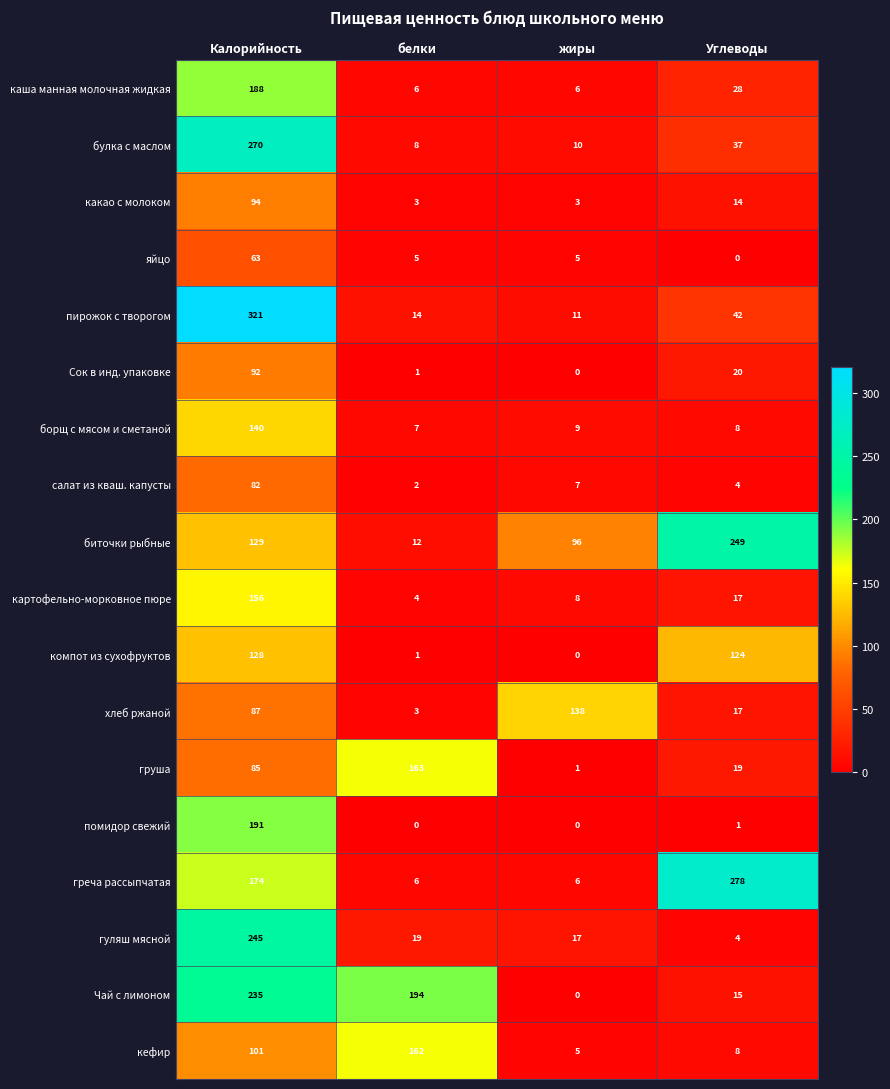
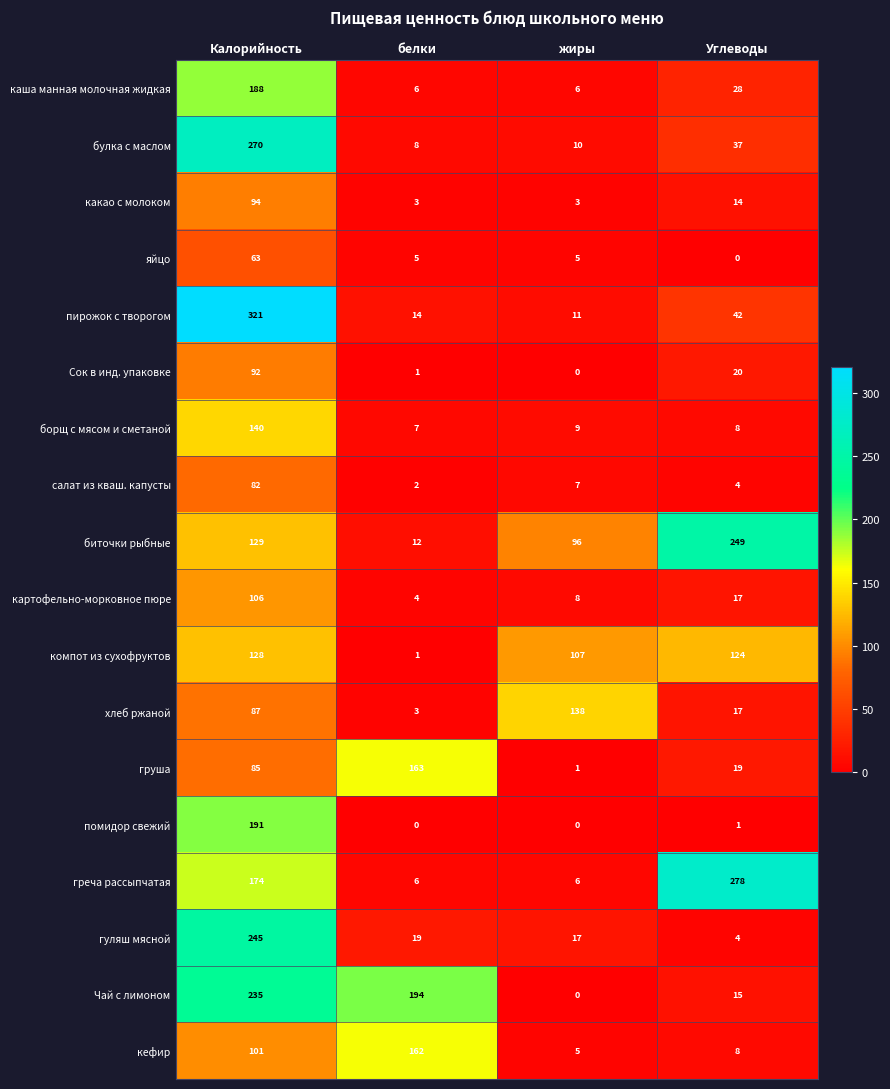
  {
    "каша манная молочная жидкая": {
      "Калорийность": 188,
      "белки": 6,
      "жиры": 6,
      "Углеводы": 28
    },
    "булка с маслом": {
      "Калорийность": 270,
      "белки": 8,
      "жиры": 10,
      "Углеводы": 37
    },
    "какао с молоком": {
      "Калорийность": 94,
      "белки": 3,
      "жиры": 3,
      "Углеводы": 14
    },
    "яйцо": {
      "Калорийность": 63,
      "белки": 5,
      "жиры": 5,
      "Углеводы": 0
    },
    "пирожок с творогом": {
      "Калорийность": 321,
      "белки": 14,
      "жиры": 11,
      "Углеводы": 42
    },
    "Сок в инд. упаковке": {
      "Калорийность": 92,
      "белки": 1,
      "жиры": 0,
      "Углеводы": 20
    },
    "борщ с мясом и сметаной": {
      "Калорийность": 140,
      "белки": 7,
      "жиры": 9,
      "Углеводы": 8
    },
    "салат из кваш. капусты": {
      "Калорийность": 82,
      "белки": 2,
      "жиры": 7,
      "Углеводы": 4
    },
    "биточки рыбные": {
      "Калорийность": 129,
      "белки": 12,
      "жиры": 96,
      "Углеводы": 249
    },
    "картофельно-морковное пюре": {
-     "Калорийность": 156,
+     "Калорийность": 106,
      "белки": 4,
      "жиры": 8,
      "Углеводы": 17
    },
    "компот из сухофруктов": {
      "Калорийность": 128,
      "белки": 1,
-     "жиры": 0,
+     "жиры": 107,
      "Углеводы": 124
    },
    "хлеб ржаной": {
      "Калорийность": 87,
      "белки": 3,
      "жиры": 138,
      "Углеводы": 17
    },
    "груша": {
      "Калорийность": 85,
      "белки": 163,
      "жиры": 1,
      "Углеводы": 19
    },
    "помидор свежий": {
      "Калорийность": 191,
      "белки": 0,
      "жиры": 0,
      "Углеводы": 1
    },
    "греча рассыпчатая": {
      "Калорийность": 174,
      "белки": 6,
      "жиры": 6,
      "Углеводы": 278
    },
    "гуляш мясной": {
      "Калорийность": 245,
      "белки": 19,
      "жиры": 17,
      "Углеводы": 4
    },
    "Чай с лимоном": {
      "Калорийность": 235,
      "белки": 194,
      "жиры": 0,
      "Углеводы": 15
    },
    "кефир": {
      "Калорийность": 101,
      "белки": 162,
      "жиры": 5,
      "Углеводы": 8
    }
  }
